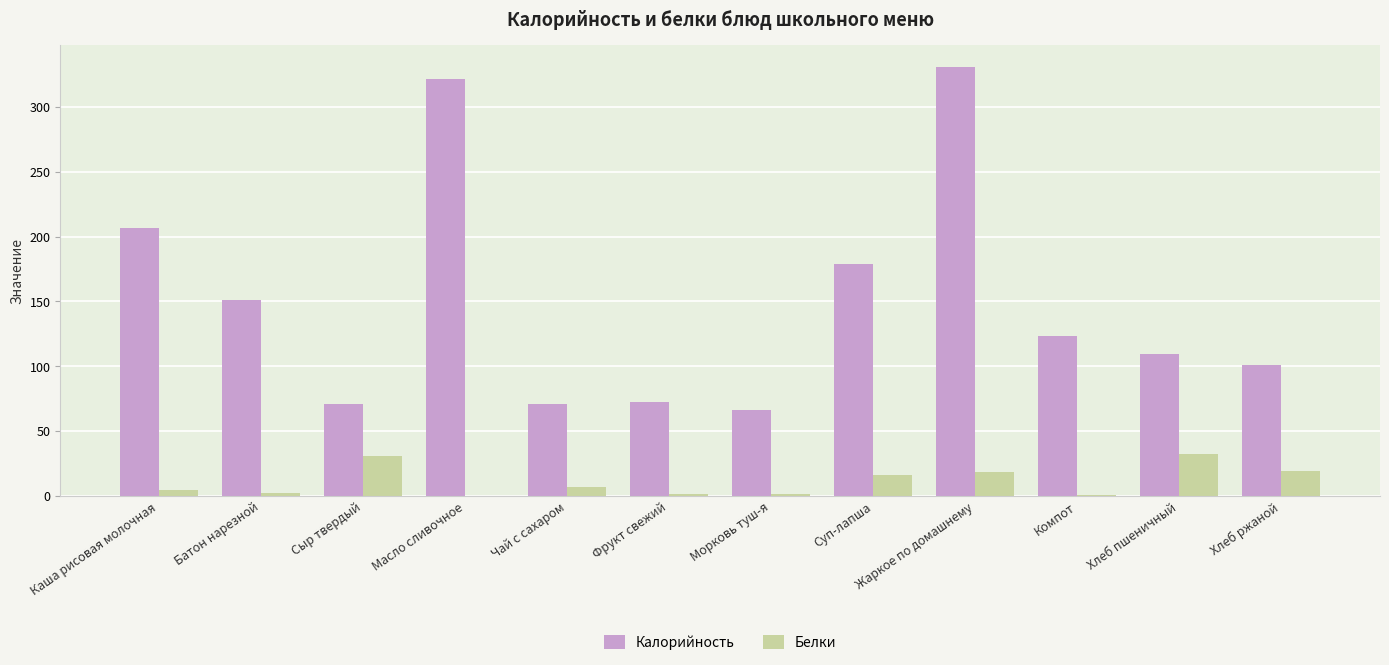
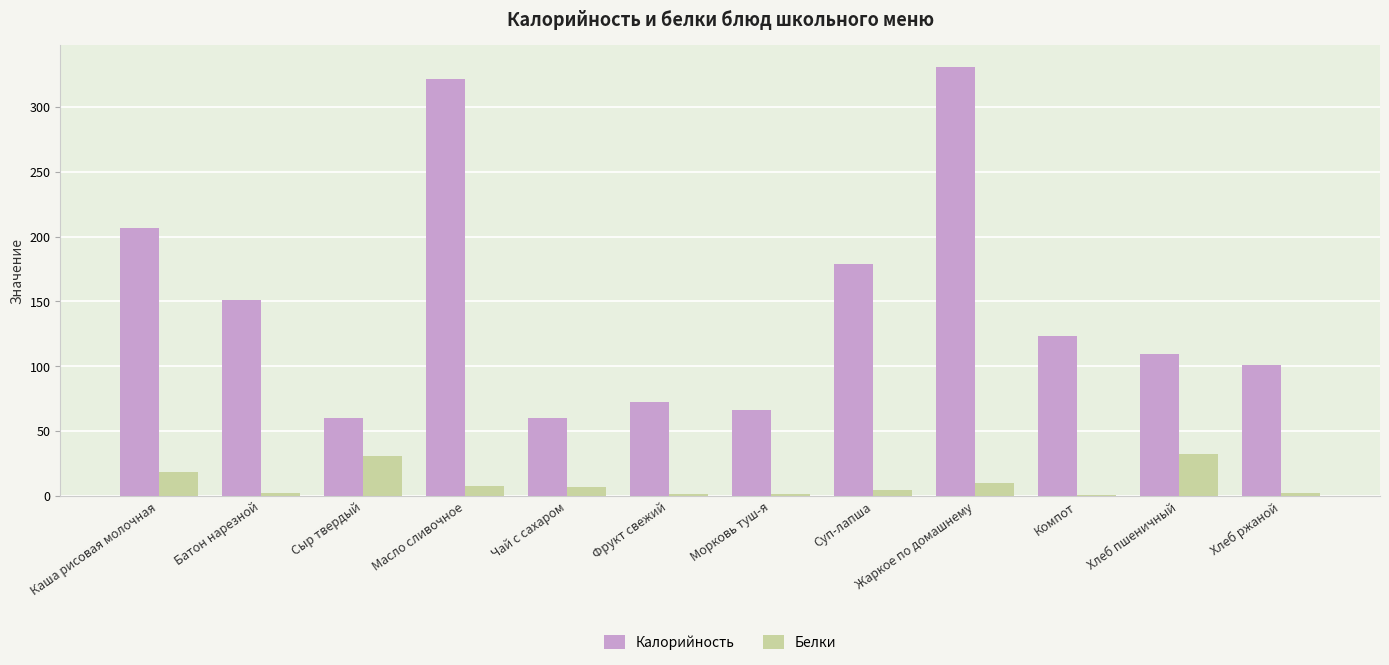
  {
    "Калорийность": {
      "Каша рисовая молочная": 206,
      "Батон нарезной": 151,
-     "Сыр твердый": 71,
+     "Сыр твердый": 60,
      "Масло сливочное": 321,
-     "Чай с сахаром": 71,
+     "Чай с сахаром": 60,
      "Фрукт свежий": 72,
      "Морковь туш-я": 66,
      "Суп-лапша": 179,
      "Жаркое по домашнему": 331,
      "Компот": 123,
      "Хлеб пшеничный": 110,
      "Хлеб ржаной": 101
    },
    "Белки": {
-     "Каша рисовая молочная": 4,
+     "Каша рисовая молочная": 18,
      "Батон нарезной": 3,
      "Сыр твердый": 31,
-     "Масло сливочное": 0,
+     "Масло сливочное": 8,
      "Чай с сахаром": 7,
-     "Суп-лапша": 16,
-     "Жаркое по домашнему": 18,
+     "Суп-лапша": 5,
+     "Жаркое по домашнему": 10,
      "Хлеб пшеничный": 32,
-     "Хлеб ржаной": 19
+     "Хлеб ржаной": 2
    }
  }
